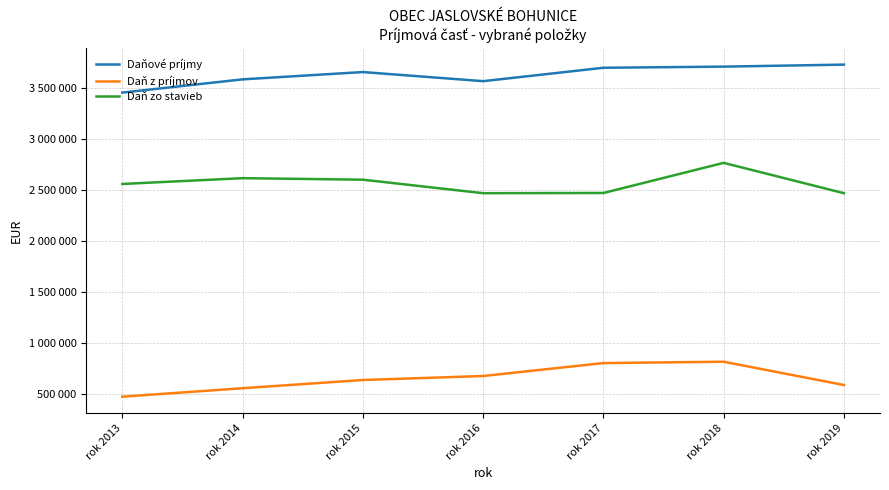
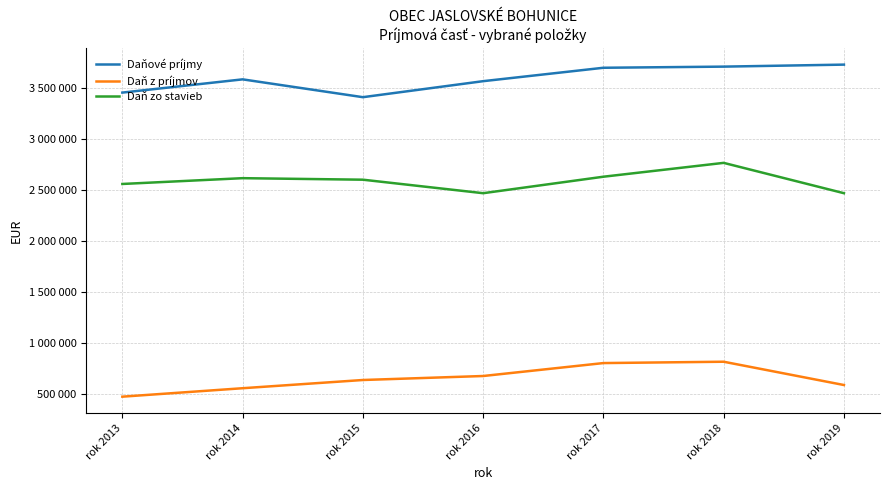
  {
    "Daňové príjmy": {
      "rok 2013": 3460000,
      "rok 2014": 3590000,
-     "rok 2015": 3660000,
+     "rok 2015": 3410000,
      "rok 2016": 3570000,
      "rok 2017": 3700000,
      "rok 2018": 3710000,
      "rok 2019": 3730000
    },
    "Daň z príjmov": {
      "rok 2013": 480000,
      "rok 2014": 560000,
      "rok 2015": 640000,
      "rok 2016": 680000,
      "rok 2017": 810000,
      "rok 2018": 820000,
      "rok 2019": 590000
    },
    "Daň zo stavieb": {
      "rok 2013": 2560000,
      "rok 2014": 2620000,
      "rok 2015": 2600000,
      "rok 2016": 2470000,
-     "rok 2017": 2470000,
+     "rok 2017": 2630000,
      "rok 2018": 2770000,
      "rok 2019": 2470000
    }
  }
